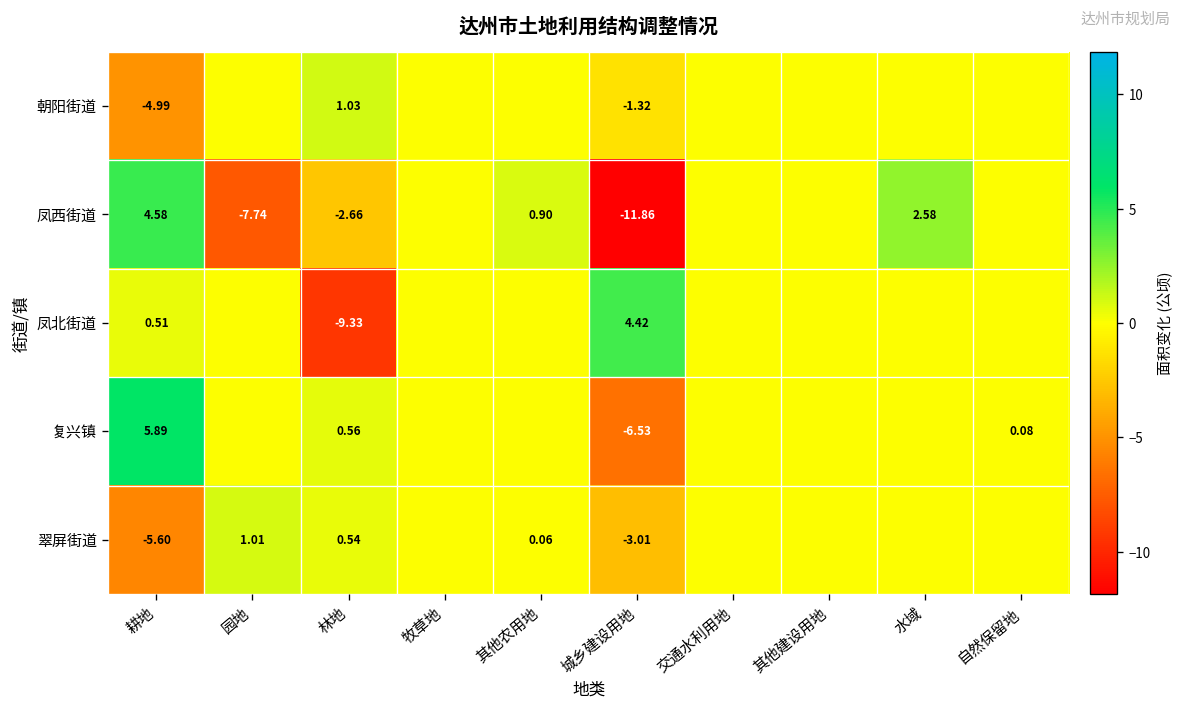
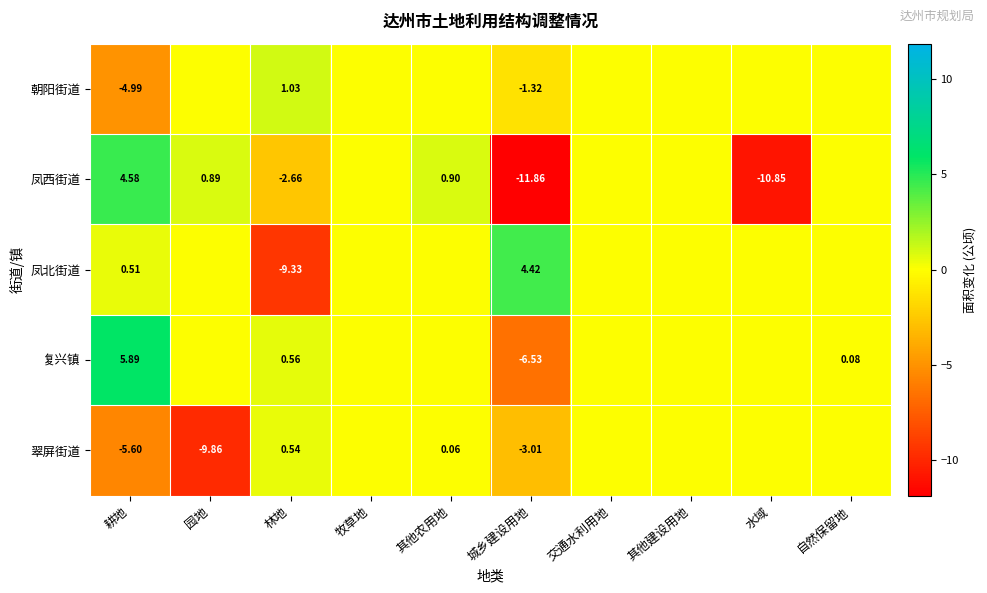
  {
    "朝阳街道": {
      "耕地": -4.99,
      "林地": 1.03,
      "城乡建设用地": -1.32
    },
    "凤西街道": {
      "耕地": 4.58,
-     "园地": -7.74,
+     "园地": 0.89,
      "林地": -2.66,
      "其他农用地": 0.90,
      "城乡建设用地": -11.86,
-     "水域": 2.58
+     "水域": -10.85
    },
    "凤北街道": {
      "耕地": 0.51,
      "林地": -9.33,
      "城乡建设用地": 4.42
    },
    "复兴镇": {
      "耕地": 5.89,
      "林地": 0.56,
      "城乡建设用地": -6.53,
      "自然保留地": 0.08
    },
    "翠屏街道": {
      "耕地": -5.60,
-     "园地": 1.01,
+     "园地": -9.86,
      "林地": 0.54,
      "其他农用地": 0.06,
      "城乡建设用地": -3.01
    }
  }
